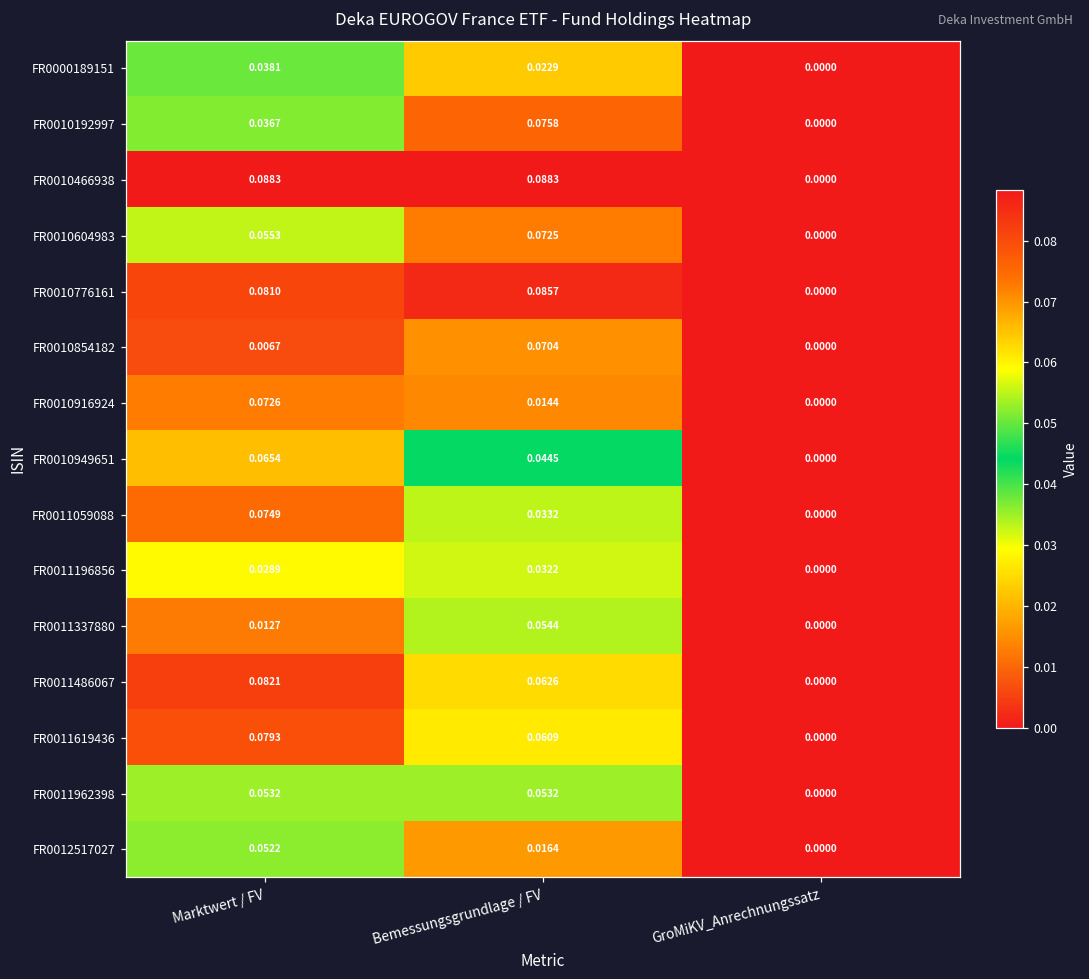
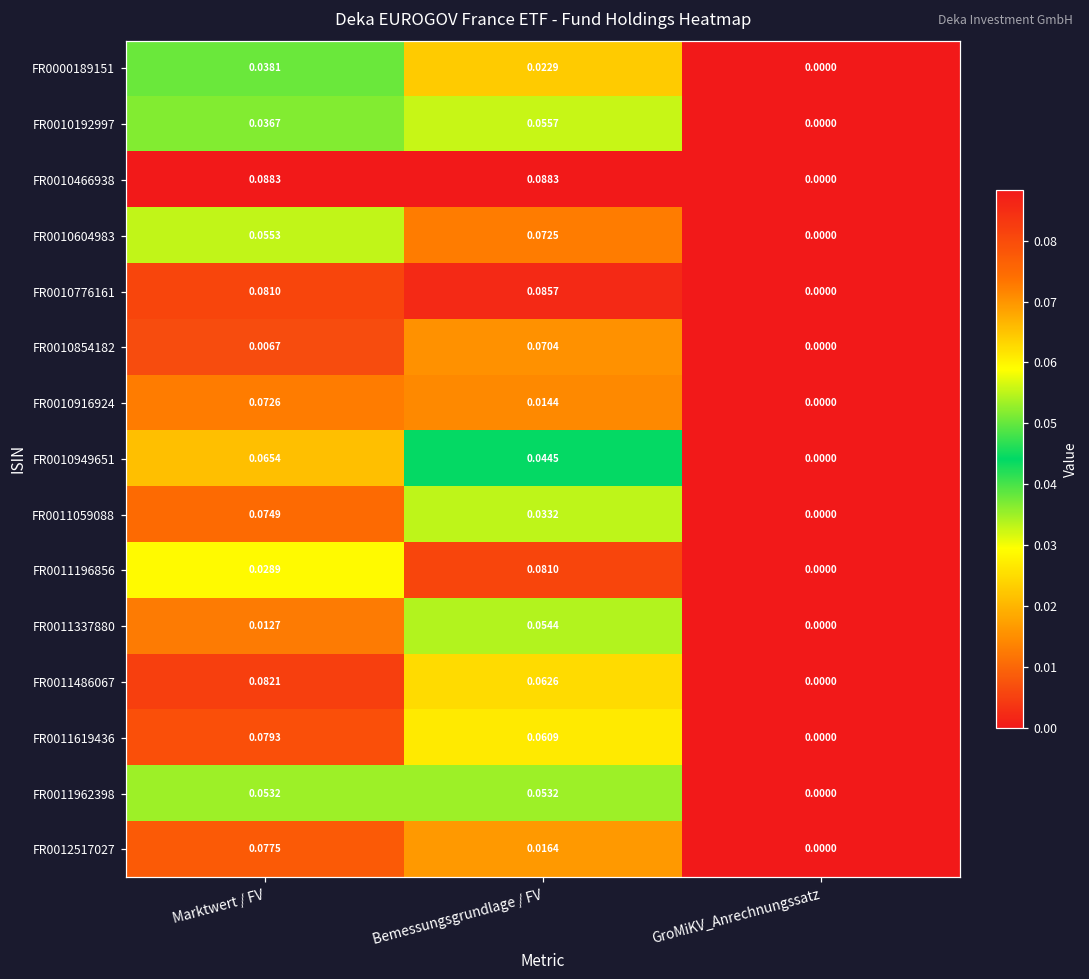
  {
    "FR0000189151": {
      "Marktwert / FV": 0.0381,
      "Bemessungsgrundlage / FV": 0.0229,
      "GroMiKV_Anrechnungssatz": 0.0000
    },
    "FR0010192997": {
      "Marktwert / FV": 0.0367,
-     "Bemessungsgrundlage / FV": 0.0758,
+     "Bemessungsgrundlage / FV": 0.0557,
      "GroMiKV_Anrechnungssatz": 0.0000
    },
    "FR0010466938": {
      "Marktwert / FV": 0.0883,
      "Bemessungsgrundlage / FV": 0.0883,
      "GroMiKV_Anrechnungssatz": 0.0000
    },
    "FR0010604983": {
      "Marktwert / FV": 0.0553,
      "Bemessungsgrundlage / FV": 0.0725,
      "GroMiKV_Anrechnungssatz": 0.0000
    },
    "FR0010776161": {
      "Marktwert / FV": 0.0810,
      "Bemessungsgrundlage / FV": 0.0857,
      "GroMiKV_Anrechnungssatz": 0.0000
    },
    "FR0010854182": {
      "Marktwert / FV": 0.0067,
      "Bemessungsgrundlage / FV": 0.0704,
      "GroMiKV_Anrechnungssatz": 0.0000
    },
    "FR0010916924": {
      "Marktwert / FV": 0.0726,
      "Bemessungsgrundlage / FV": 0.0144,
      "GroMiKV_Anrechnungssatz": 0.0000
    },
    "FR0010949651": {
      "Marktwert / FV": 0.0654,
      "Bemessungsgrundlage / FV": 0.0445,
      "GroMiKV_Anrechnungssatz": 0.0000
    },
    "FR0011059088": {
      "Marktwert / FV": 0.0749,
      "Bemessungsgrundlage / FV": 0.0332,
      "GroMiKV_Anrechnungssatz": 0.0000
    },
    "FR0011196856": {
      "Marktwert / FV": 0.0289,
-     "Bemessungsgrundlage / FV": 0.0322,
+     "Bemessungsgrundlage / FV": 0.0810,
      "GroMiKV_Anrechnungssatz": 0.0000
    },
    "FR0011337880": {
      "Marktwert / FV": 0.0127,
      "Bemessungsgrundlage / FV": 0.0544,
      "GroMiKV_Anrechnungssatz": 0.0000
    },
    "FR0011486067": {
      "Marktwert / FV": 0.0821,
      "Bemessungsgrundlage / FV": 0.0626,
      "GroMiKV_Anrechnungssatz": 0.0000
    },
    "FR0011619436": {
      "Marktwert / FV": 0.0793,
      "Bemessungsgrundlage / FV": 0.0609,
      "GroMiKV_Anrechnungssatz": 0.0000
    },
    "FR0011962398": {
      "Marktwert / FV": 0.0532,
      "Bemessungsgrundlage / FV": 0.0532,
      "GroMiKV_Anrechnungssatz": 0.0000
    },
    "FR0012517027": {
-     "Marktwert / FV": 0.0522,
+     "Marktwert / FV": 0.0775,
      "Bemessungsgrundlage / FV": 0.0164,
      "GroMiKV_Anrechnungssatz": 0.0000
    }
  }
